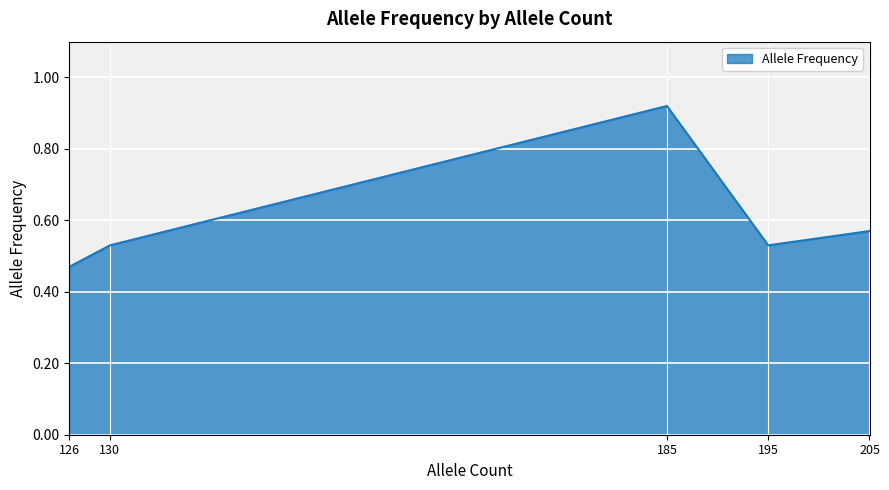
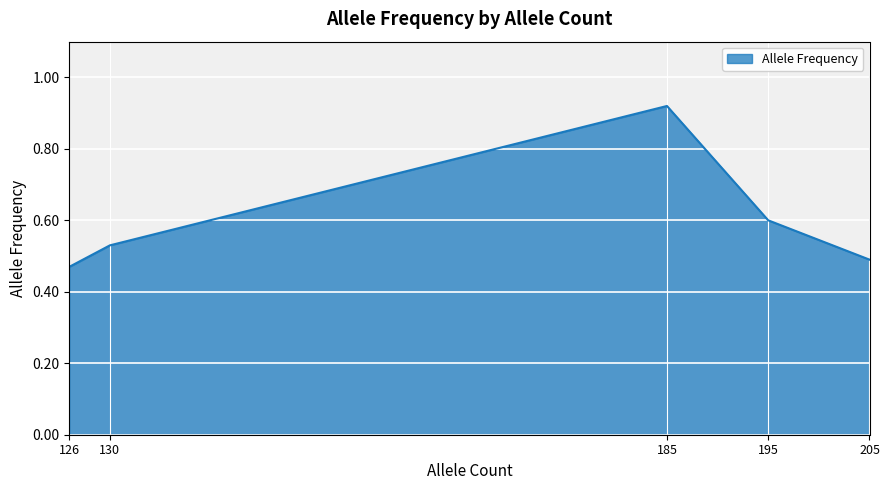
  {
    "126": 0.47,
    "130": 0.53,
    "185": 0.92,
-   "195": 0.53,
-   "205": 0.57
+   "195": 0.60,
+   "205": 0.49
  }
